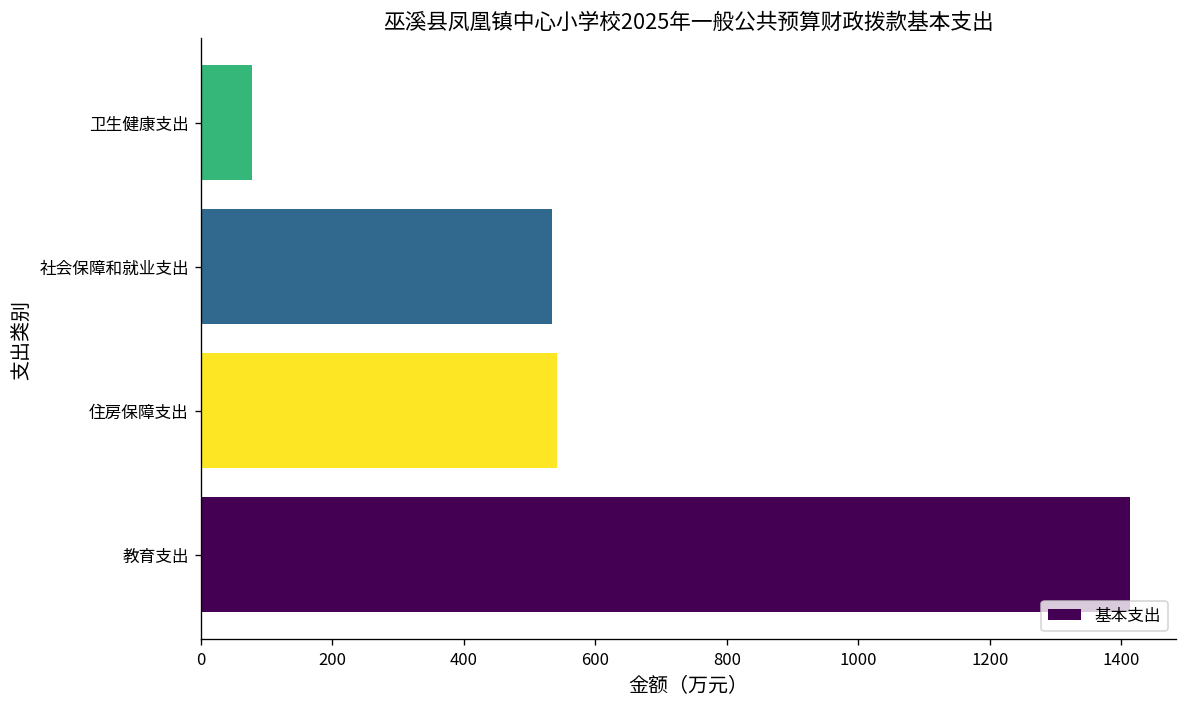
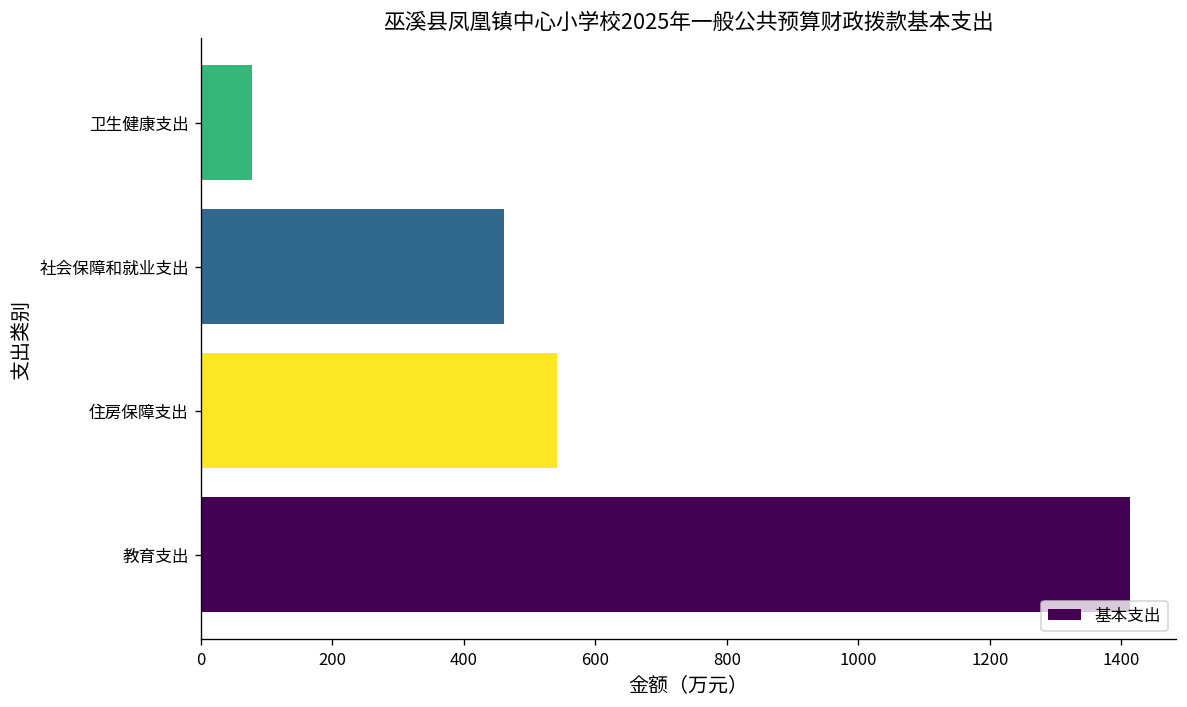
  {
    "卫生健康支出": 80,
-   "社会保障和就业支出": 530,
+   "社会保障和就业支出": 460,
    "住房保障支出": 540,
    "教育支出": 1410
  }
